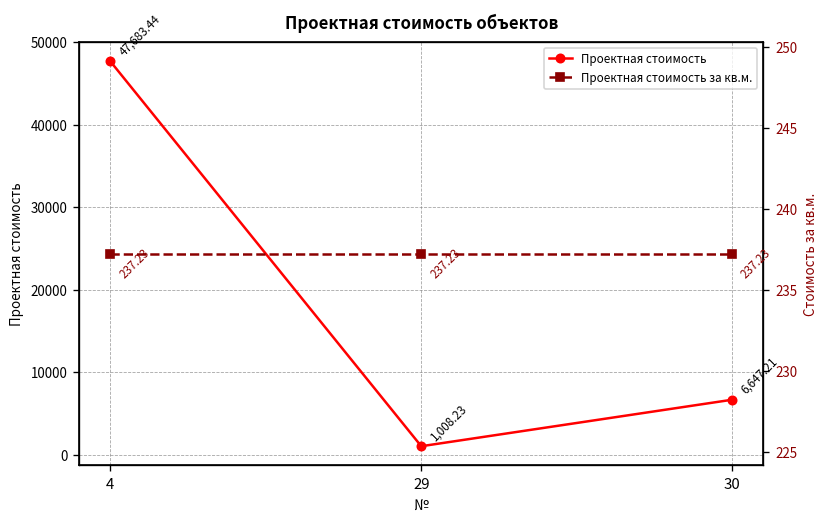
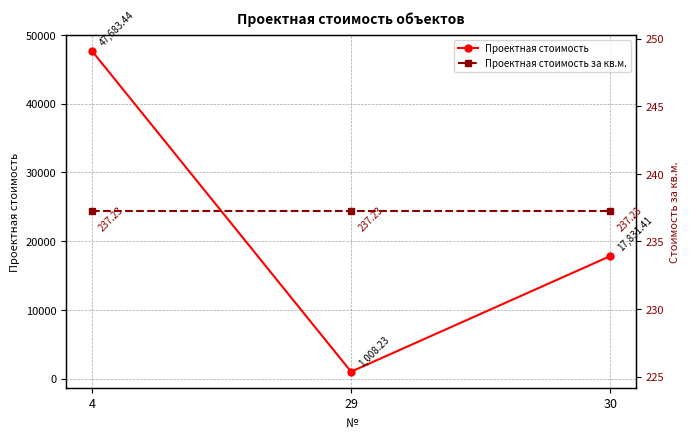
  {
    "Проектная стоимость": {
      "4": "47,683.44",
      "29": "1,008.23",
-     "30": "6,647.21"
+     "30": "17,831.41"
    },
    "Проектная стоимость за кв.м.": {
      "4": "237.23",
      "29": "237.23",
      "30": "237.23"
    }
  }
